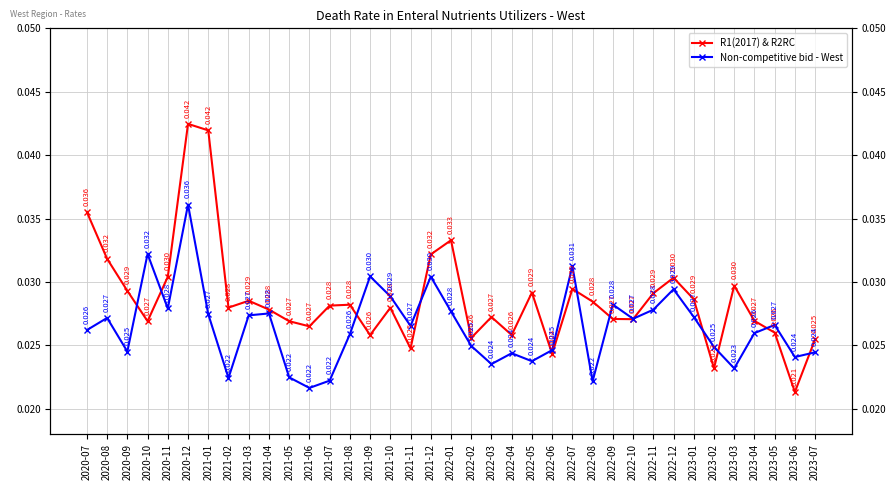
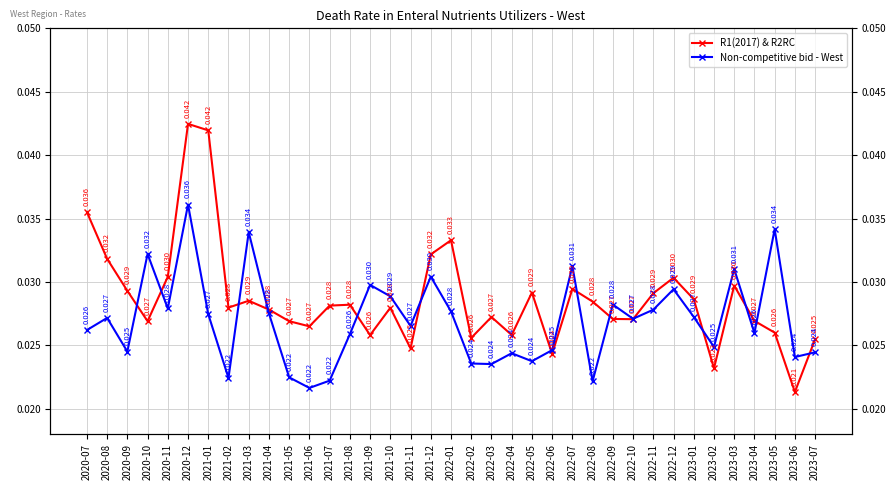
  {
    "R1(2017) & R2RC": {
      "2020-07": 0.036,
      "2020-08": 0.032,
      "2020-09": 0.029,
      "2020-10": 0.027,
      "2020-11": 0.030,
      "2020-12": 0.042,
      "2021-01": 0.042,
      "2021-02": 0.028,
      "2021-03": 0.029,
      "2021-05": 0.027,
      "2021-06": 0.027,
      "2021-07": 0.028,
      "2021-08": 0.028,
      "2021-09": 0.026,
      "2021-12": 0.032,
      "2022-01": 0.033,
      "2022-02": 0.026,
      "2022-03": 0.027,
      "2022-04": 0.026,
      "2022-05": 0.029,
      "2022-08": 0.028,
      "2022-11": 0.029,
      "2023-01": 0.029,
      "2023-05": 0.026,
      "2023-06": 0.021
    },
    "Non-competitive bid - West": {
      "2020-07": 0.026,
      "2020-08": 0.027,
      "2020-09": 0.025,
      "2020-10": 0.032,
      "2020-11": 0.028,
      "2020-12": 0.036,
      "2021-01": 0.027,
      "2021-02": 0.022,
-     "2021-03": 0.027,
+     "2021-03": 0.034,
      "2021-05": 0.022,
      "2021-06": 0.022,
      "2021-07": 0.022,
      "2021-08": 0.026,
-     "2021-09": 0.0304,
+     "2021-09": 0.0298,
      "2021-11": 0.027,
      "2022-01": 0.028,
-     "2022-02": 0.025,
+     "2022-02": 0.024,
      "2022-03": 0.024,
      "2022-05": 0.024,
      "2022-07": 0.031,
      "2022-08": 0.022,
      "2023-02": 0.025,
-     "2023-03": 0.023,
-     "2023-05": 0.027,
+     "2023-03": 0.031,
+     "2023-05": 0.034,
      "2023-06": 0.024
    }
  }
